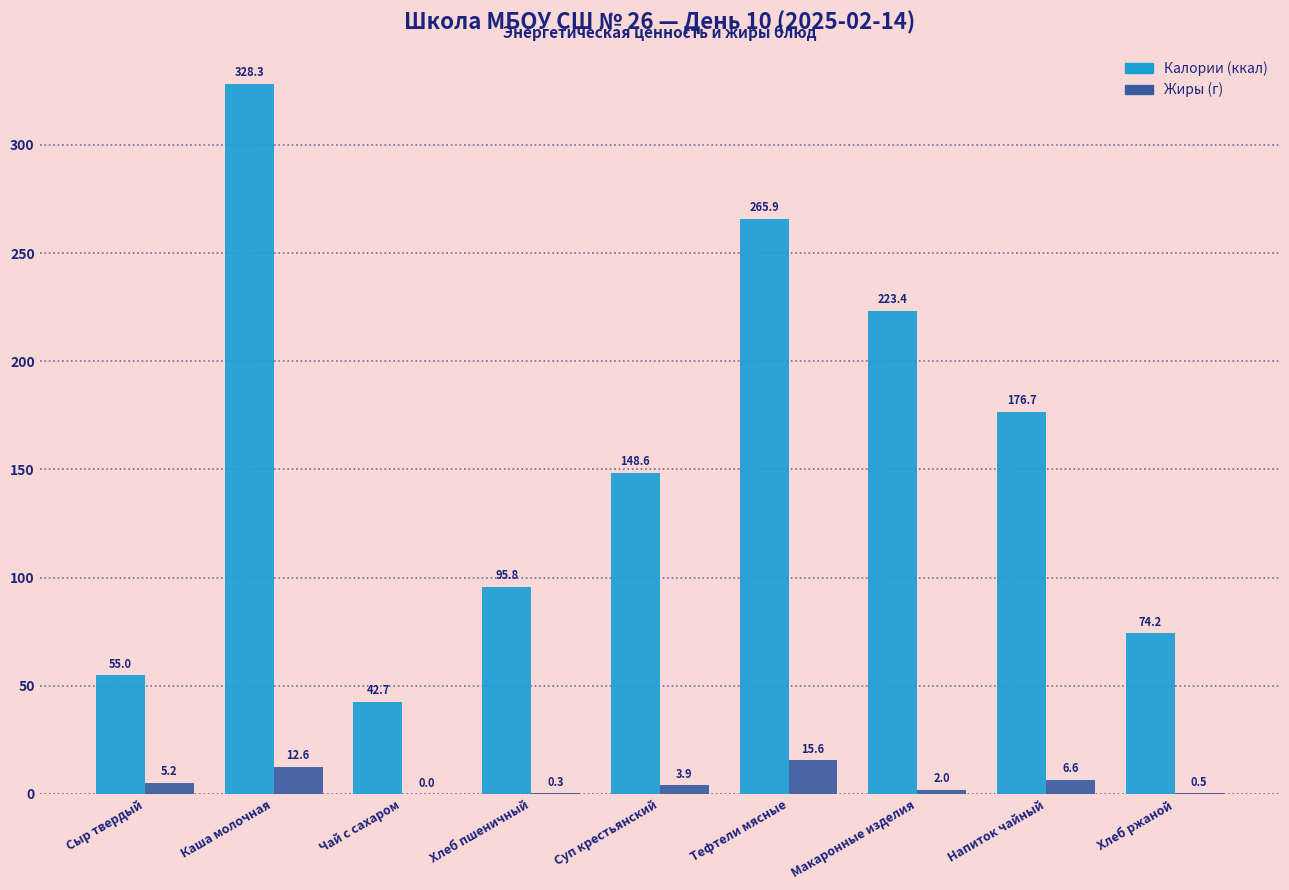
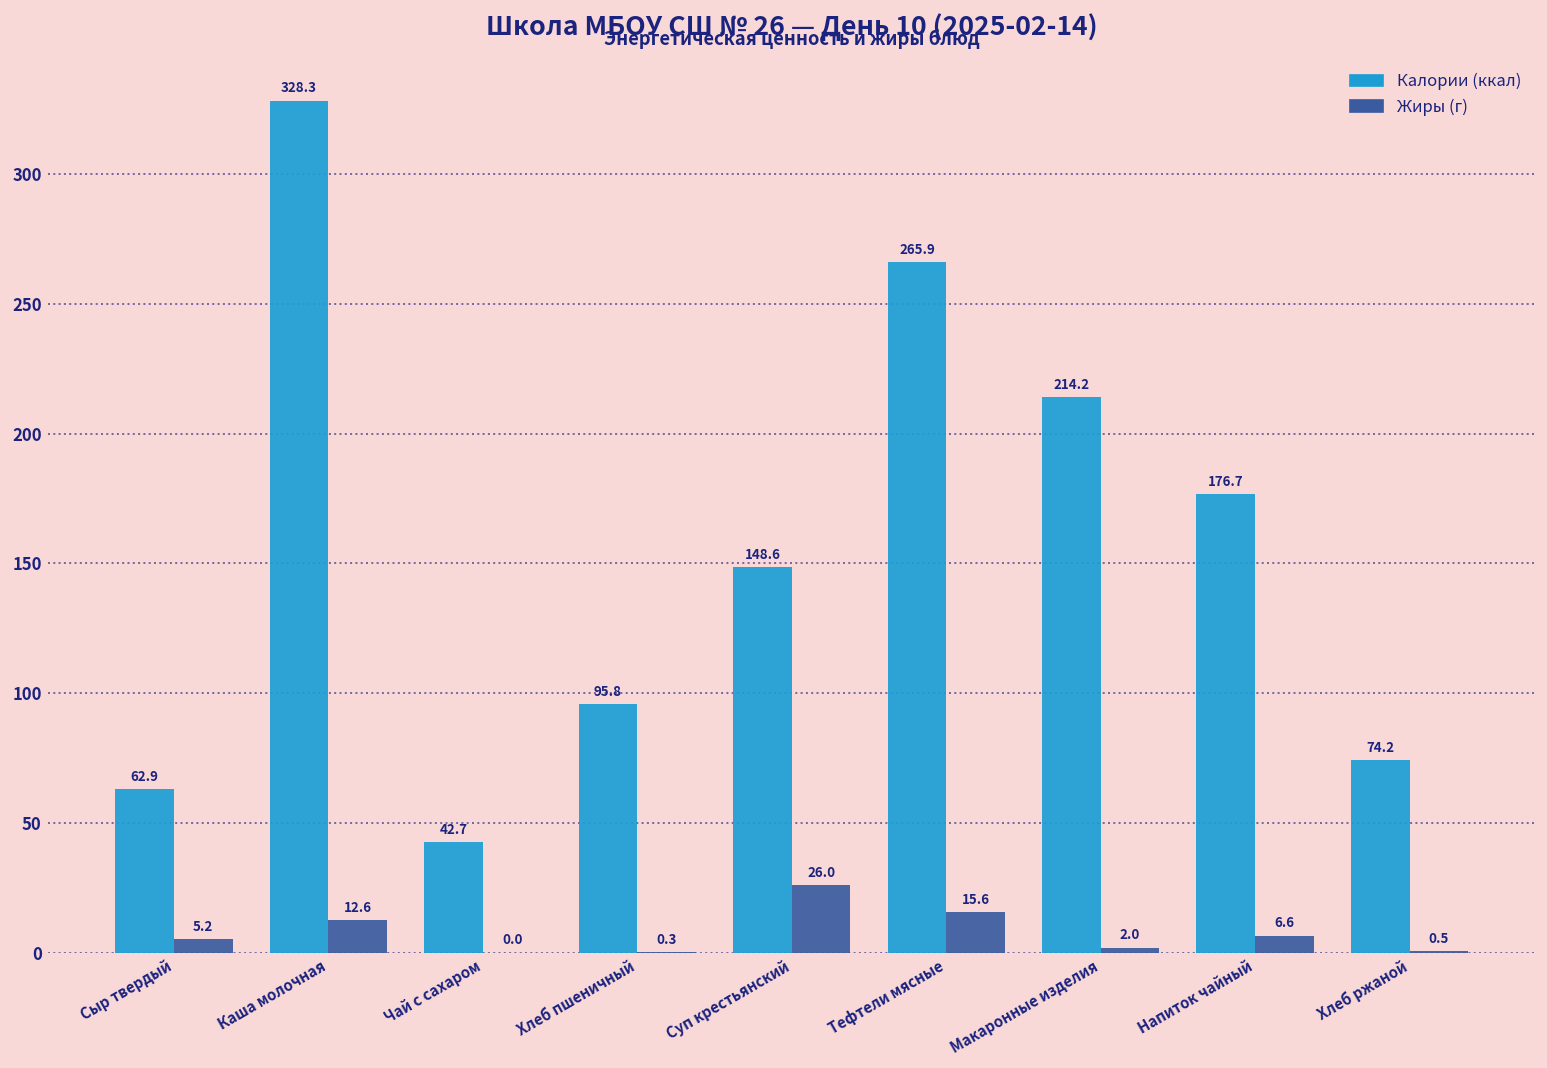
  {
    "Калории (ккал)": {
-     "Сыр твердый": 55.0,
+     "Сыр твердый": 62.9,
      "Каша молочная": 328.3,
      "Чай с сахаром": 42.7,
      "Хлеб пшеничный": 95.8,
      "Суп крестьянский": 148.6,
      "Тефтели мясные": 265.9,
-     "Макаронные изделия": 223.4,
+     "Макаронные изделия": 214.2,
      "Напиток чайный": 176.7,
      "Хлеб ржаной": 74.2
    },
    "Жиры (г)": {
      "Сыр твердый": 5.2,
      "Каша молочная": 12.6,
      "Чай с сахаром": 0.0,
      "Хлеб пшеничный": 0.3,
-     "Суп крестьянский": 3.9,
+     "Суп крестьянский": 26.0,
      "Тефтели мясные": 15.6,
      "Макаронные изделия": 2.0,
      "Напиток чайный": 6.6,
      "Хлеб ржаной": 0.5
    }
  }
